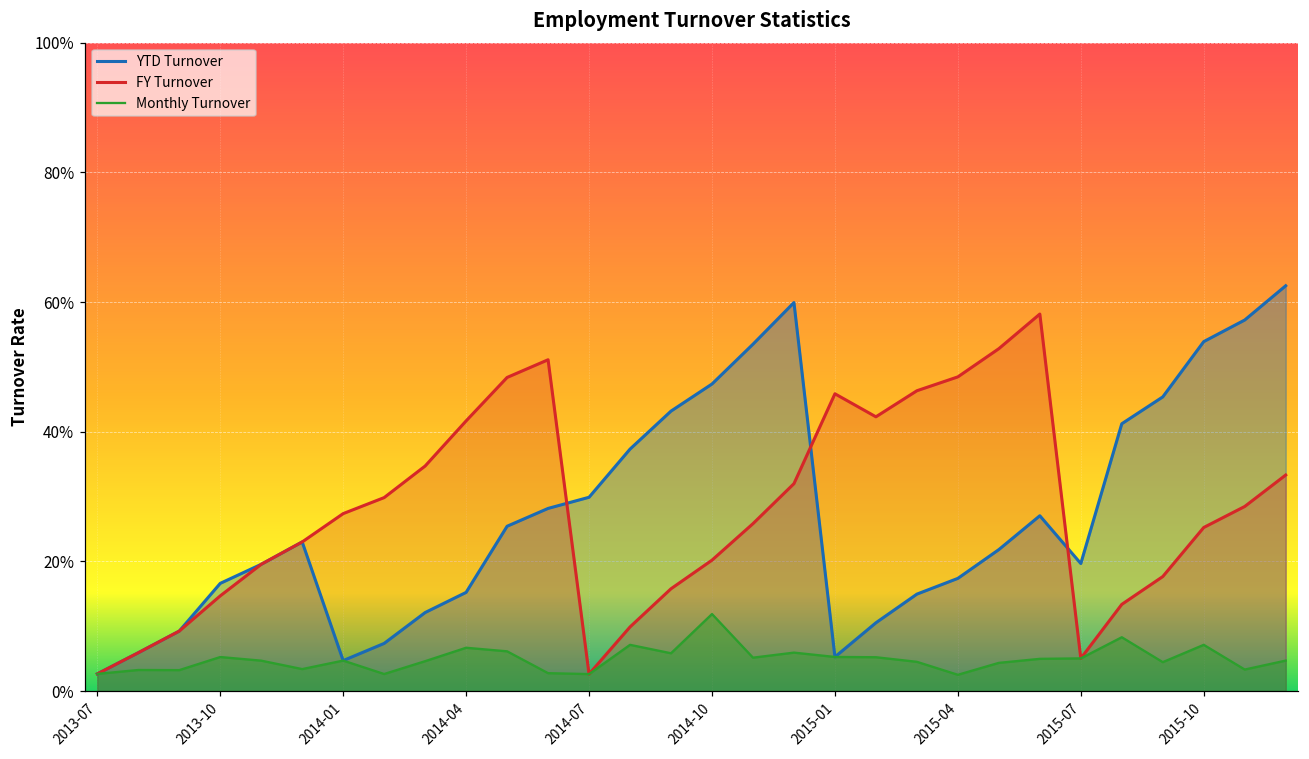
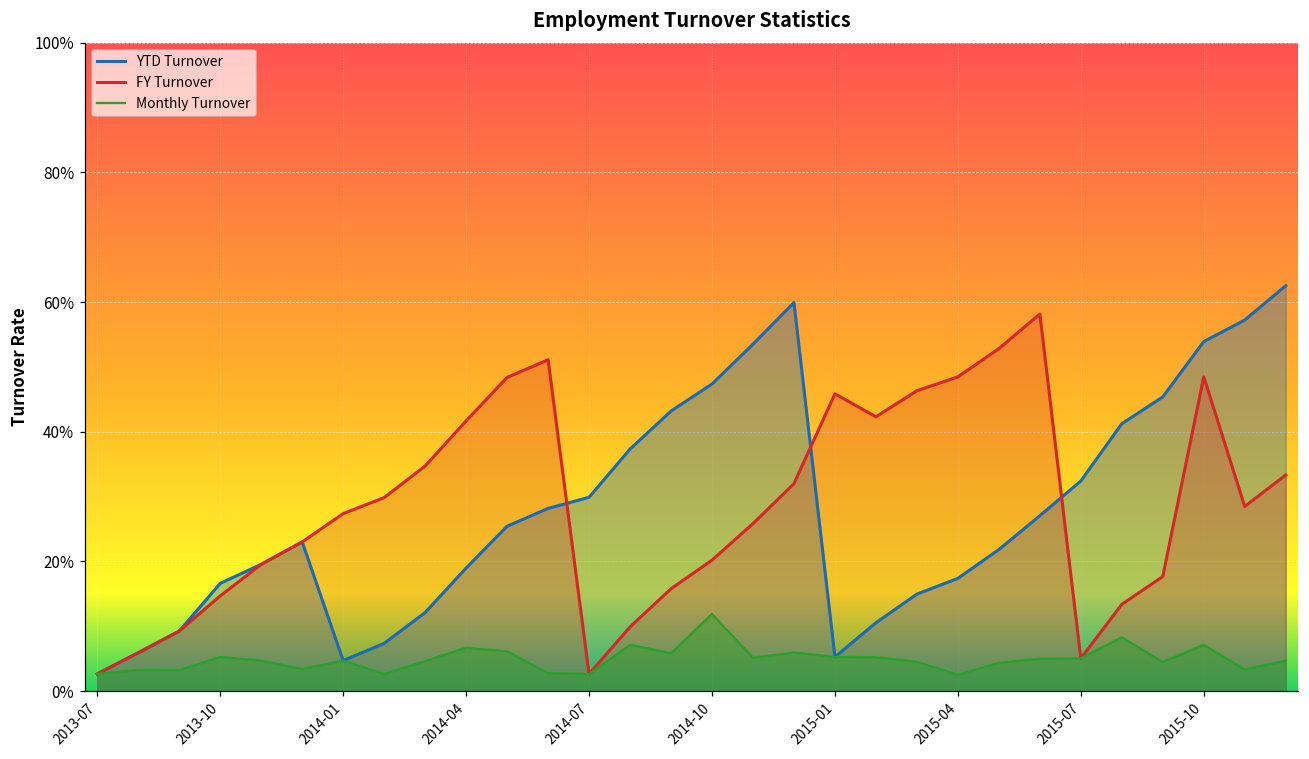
  {
    "YTD Turnover": {
      "2013-10": "17%",
-     "2014-04": "15%",
+     "2014-04": "19%",
      "2014-07": "30%",
      "2014-10": "47%",
      "2015-04": "17%",
-     "2015-07": "20%",
+     "2015-07": "32%",
      "2015-10": "54%"
    },
    "FY Turnover": {
      "2013-10": "15%",
      "2014-01": "27%",
      "2014-04": "42%",
      "2014-10": "20%",
      "2015-01": "46%",
      "2015-04": "48%",
-     "2015-10": "25%"
+     "2015-10": "48%"
    },
    "Monthly Turnover": {
      "2013-10": "5%",
      "2014-04": "7%",
      "2014-10": "12%",
      "2015-04": "3%",
      "2015-10": "7%"
    }
  }
